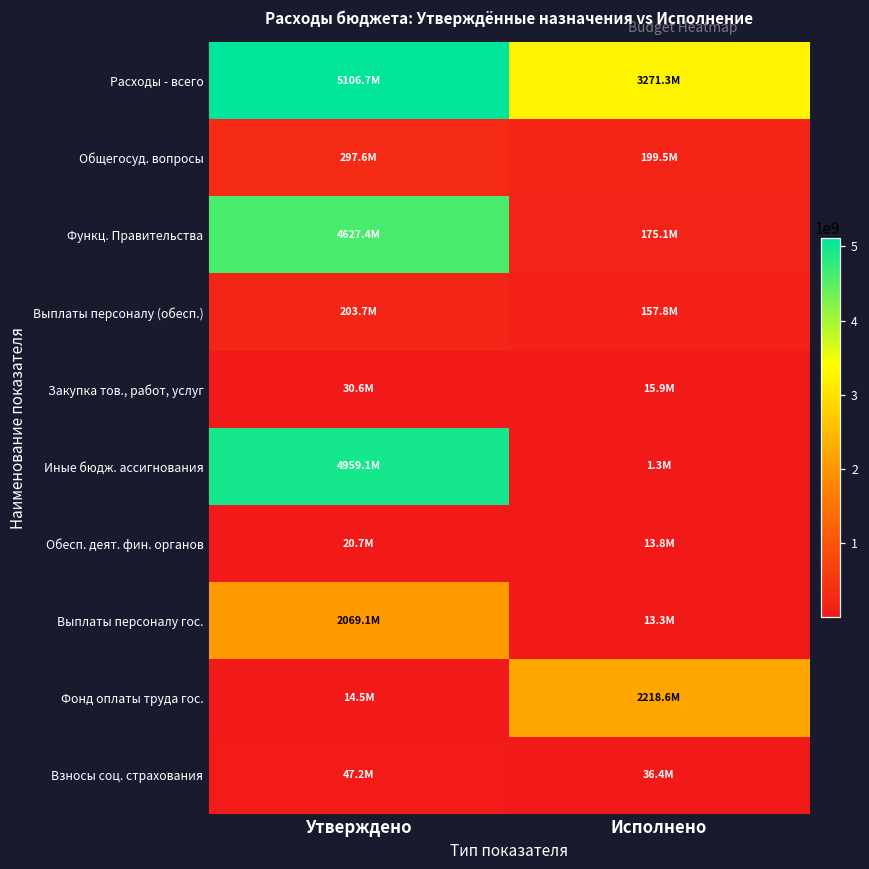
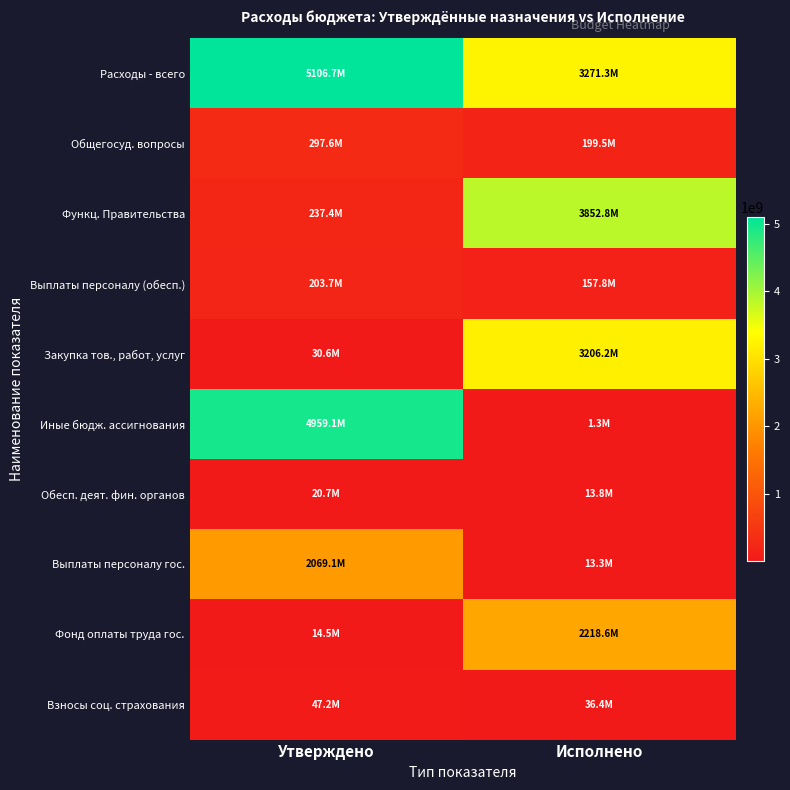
  {
    "Расходы - всего": {
      "Утверждено": "5106.7M",
      "Исполнено": "3271.3M"
    },
    "Общегосуд. вопросы": {
      "Утверждено": "297.6M",
      "Исполнено": "199.5M"
    },
    "Функц. Правительства": {
-     "Утверждено": "4627.4M",
-     "Исполнено": "175.1M"
+     "Утверждено": "237.4M",
+     "Исполнено": "3852.8M"
    },
    "Выплаты персоналу (обесп.)": {
      "Утверждено": "203.7M",
      "Исполнено": "157.8M"
    },
    "Закупка тов., работ, услуг": {
      "Утверждено": "30.6M",
-     "Исполнено": "15.9M"
+     "Исполнено": "3206.2M"
    },
    "Иные бюдж. ассигнования": {
      "Утверждено": "4959.1M",
      "Исполнено": "1.3M"
    },
    "Обесп. деят. фин. органов": {
      "Утверждено": "20.7M",
      "Исполнено": "13.8M"
    },
    "Выплаты персоналу гос.": {
      "Утверждено": "2069.1M",
      "Исполнено": "13.3M"
    },
    "Фонд оплаты труда гос.": {
      "Утверждено": "14.5M",
      "Исполнено": "2218.6M"
    },
    "Взносы соц. страхования": {
      "Утверждено": "47.2M",
      "Исполнено": "36.4M"
    }
  }
